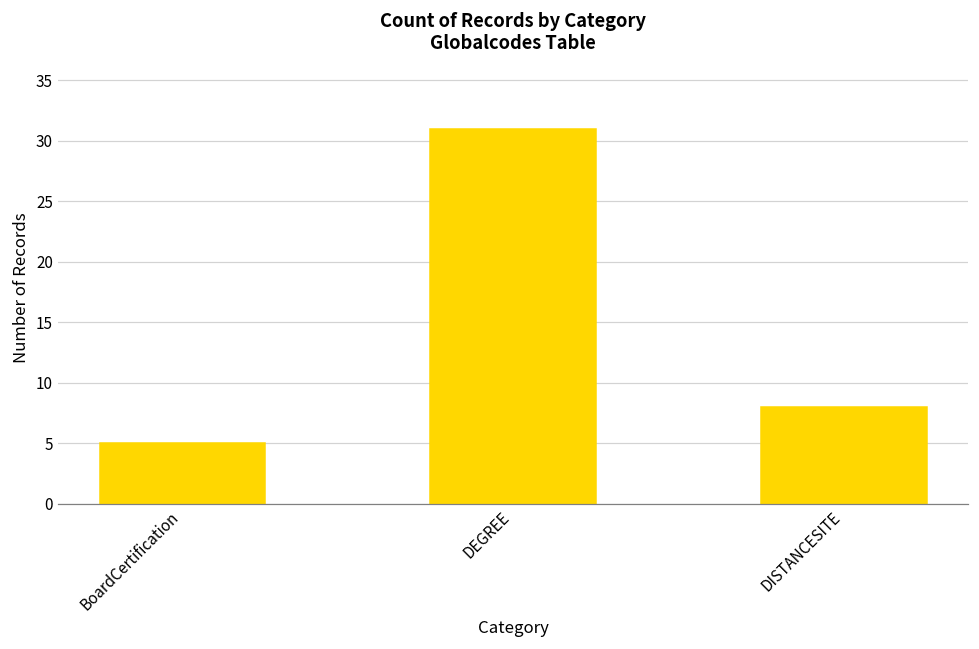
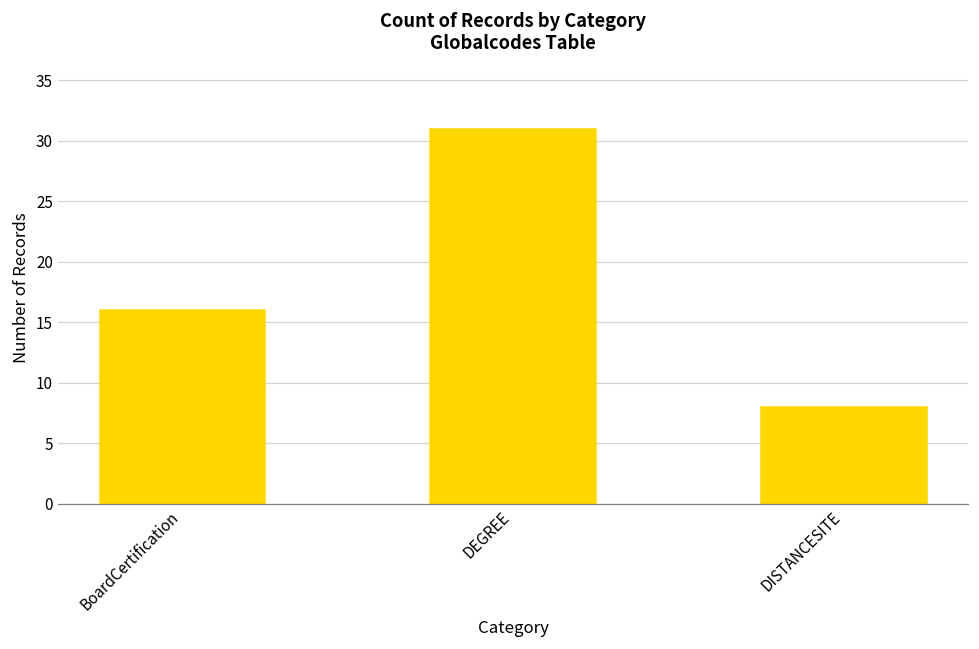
  {
-   "BoardCertification": 5,
+   "BoardCertification": 16,
    "DEGREE": 31,
    "DISTANCESITE": 8
  }
